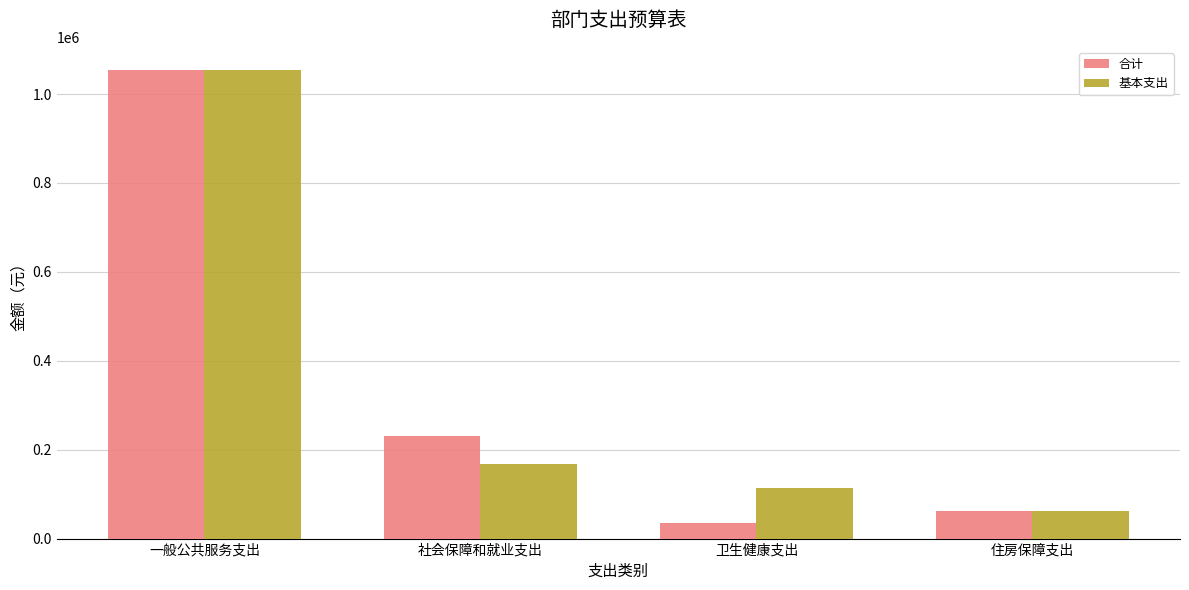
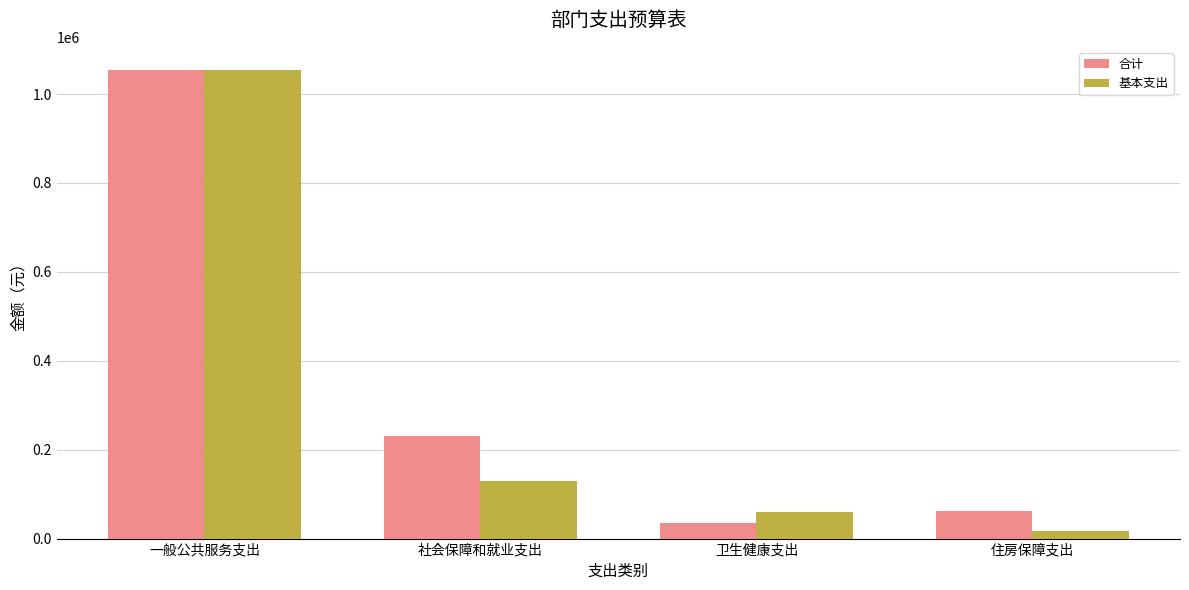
  {
    "合计": {
      "一般公共服务支出": 1050000,
      "社会保障和就业支出": 230000,
      "卫生健康支出": 30000,
      "住房保障支出": 60000
    },
    "基本支出": {
      "一般公共服务支出": 1050000,
-     "社会保障和就业支出": 170000,
-     "卫生健康支出": 110000,
-     "住房保障支出": 60000
+     "社会保障和就业支出": 130000,
+     "卫生健康支出": 60000,
+     "住房保障支出": 20000
    }
  }
